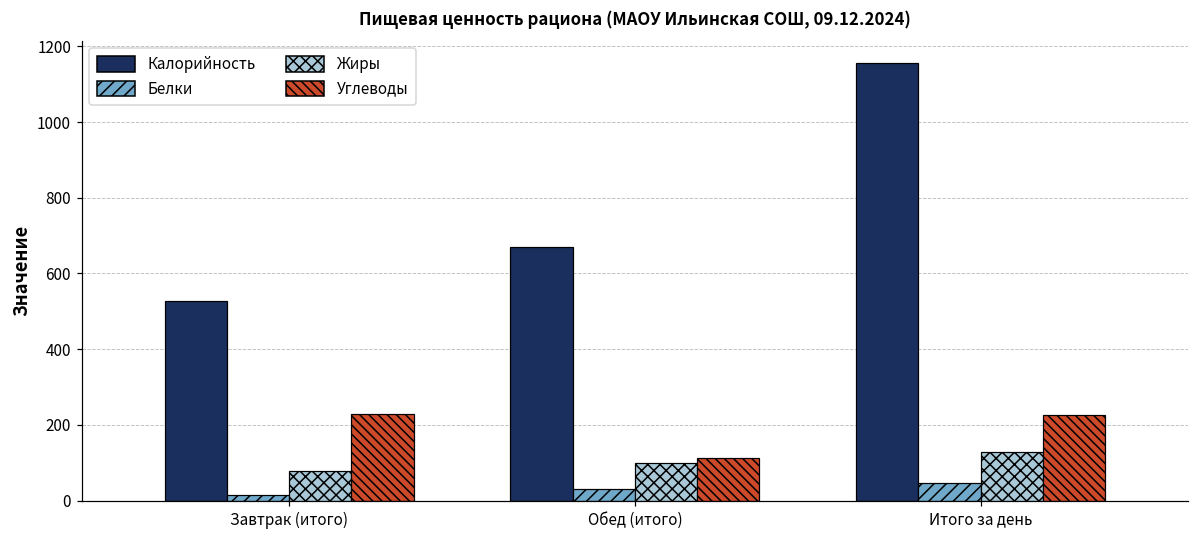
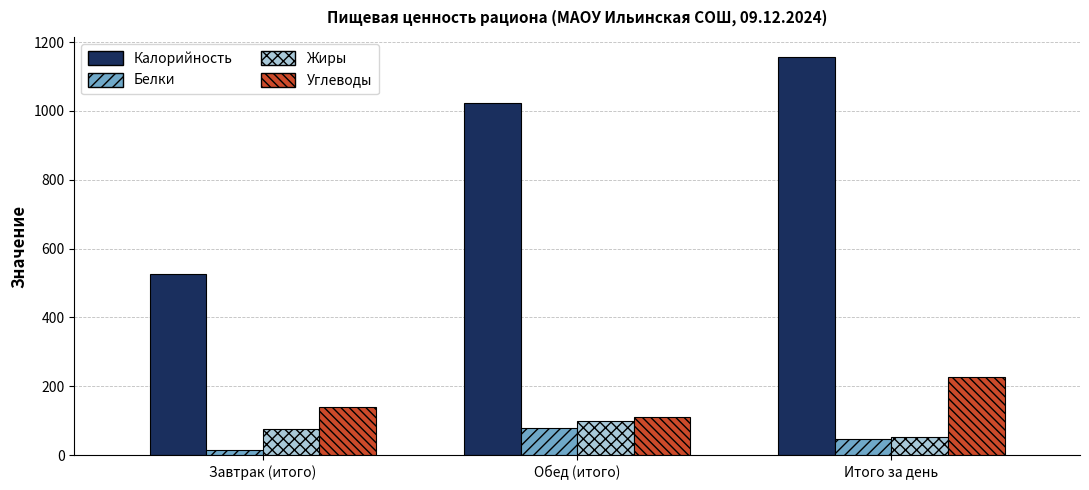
  {
    "Калорийность": {
      "Завтрак (итого)": 530,
-     "Обед (итого)": 670,
+     "Обед (итого)": 1020,
      "Итого за день": 1160
    },
    "Белки": {
      "Завтрак (итого)": 10,
-     "Обед (итого)": 30,
+     "Обед (итого)": 80,
      "Итого за день": 50
    },
    "Жиры": {
      "Завтрак (итого)": 80,
      "Обед (итого)": 100,
-     "Итого за день": 130
+     "Итого за день": 50
    },
    "Углеводы": {
-     "Завтрак (итого)": 230,
+     "Завтрак (итого)": 140,
      "Обед (итого)": 110,
      "Итого за день": 230
    }
  }
